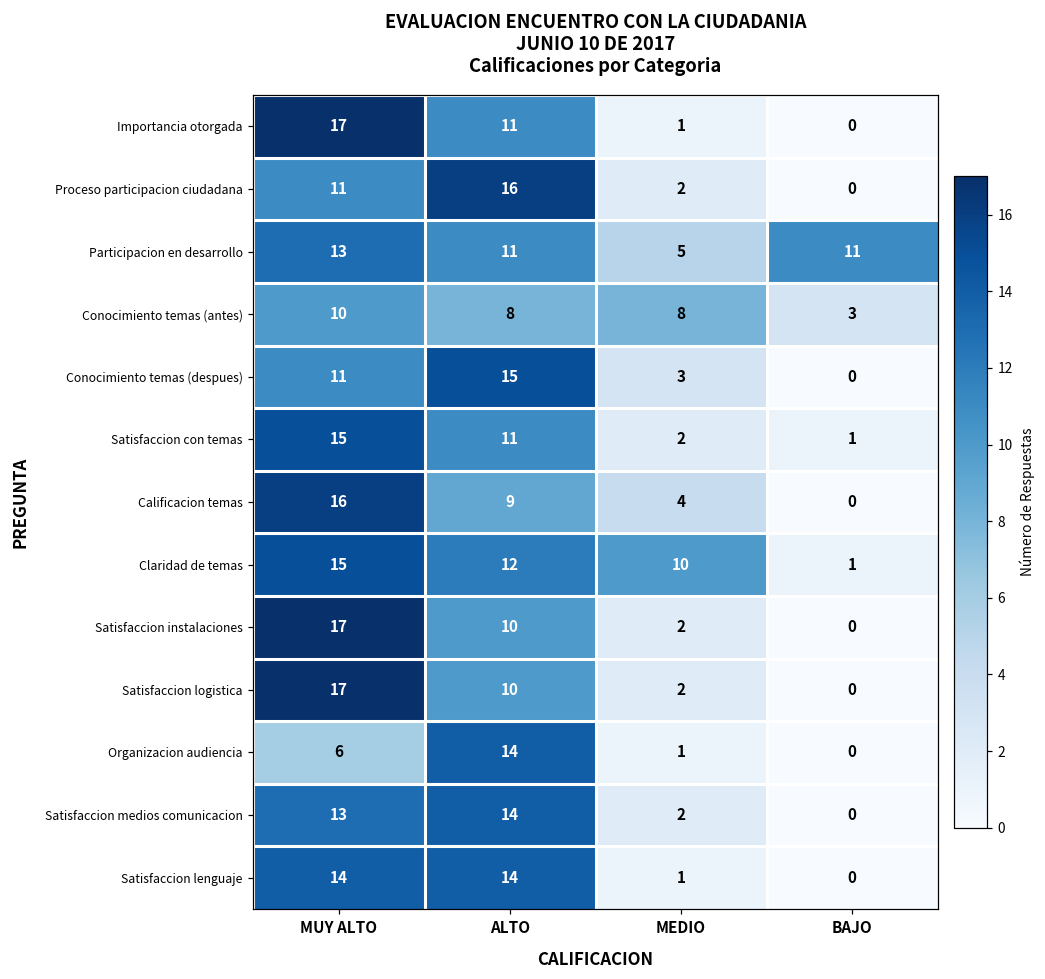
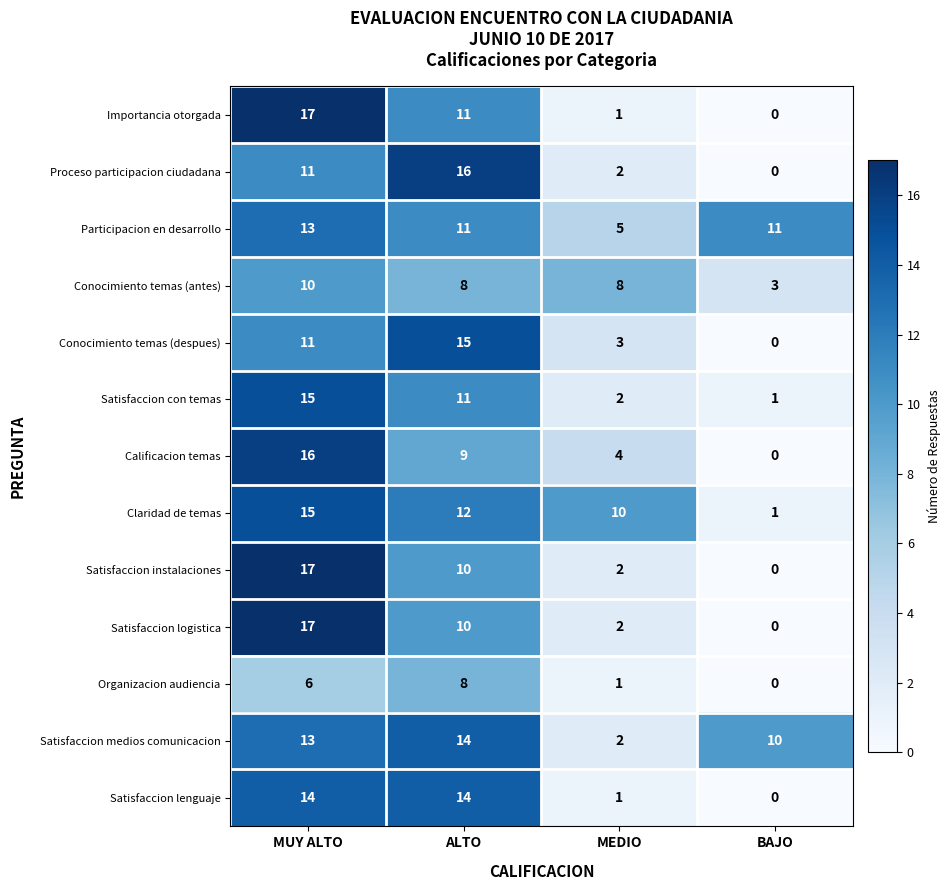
  {
    "Importancia otorgada": {
      "MUY ALTO": 17,
      "ALTO": 11,
      "MEDIO": 1,
      "BAJO": 0
    },
    "Proceso participacion ciudadana": {
      "MUY ALTO": 11,
      "ALTO": 16,
      "MEDIO": 2,
      "BAJO": 0
    },
    "Participacion en desarrollo": {
      "MUY ALTO": 13,
      "ALTO": 11,
      "MEDIO": 5,
      "BAJO": 11
    },
    "Conocimiento temas (antes)": {
      "MUY ALTO": 10,
      "ALTO": 8,
      "MEDIO": 8,
      "BAJO": 3
    },
    "Conocimiento temas (despues)": {
      "MUY ALTO": 11,
      "ALTO": 15,
      "MEDIO": 3,
      "BAJO": 0
    },
    "Satisfaccion con temas": {
      "MUY ALTO": 15,
      "ALTO": 11,
      "MEDIO": 2,
      "BAJO": 1
    },
    "Calificacion temas": {
      "MUY ALTO": 16,
      "ALTO": 9,
      "MEDIO": 4,
      "BAJO": 0
    },
    "Claridad de temas": {
      "MUY ALTO": 15,
      "ALTO": 12,
      "MEDIO": 10,
      "BAJO": 1
    },
    "Satisfaccion instalaciones": {
      "MUY ALTO": 17,
      "ALTO": 10,
      "MEDIO": 2,
      "BAJO": 0
    },
    "Satisfaccion logistica": {
      "MUY ALTO": 17,
      "ALTO": 10,
      "MEDIO": 2,
      "BAJO": 0
    },
    "Organizacion audiencia": {
      "MUY ALTO": 6,
-     "ALTO": 14,
+     "ALTO": 8,
      "MEDIO": 1,
      "BAJO": 0
    },
    "Satisfaccion medios comunicacion": {
      "MUY ALTO": 13,
      "ALTO": 14,
      "MEDIO": 2,
-     "BAJO": 0
+     "BAJO": 10
    },
    "Satisfaccion lenguaje": {
      "MUY ALTO": 14,
      "ALTO": 14,
      "MEDIO": 1,
      "BAJO": 0
    }
  }
